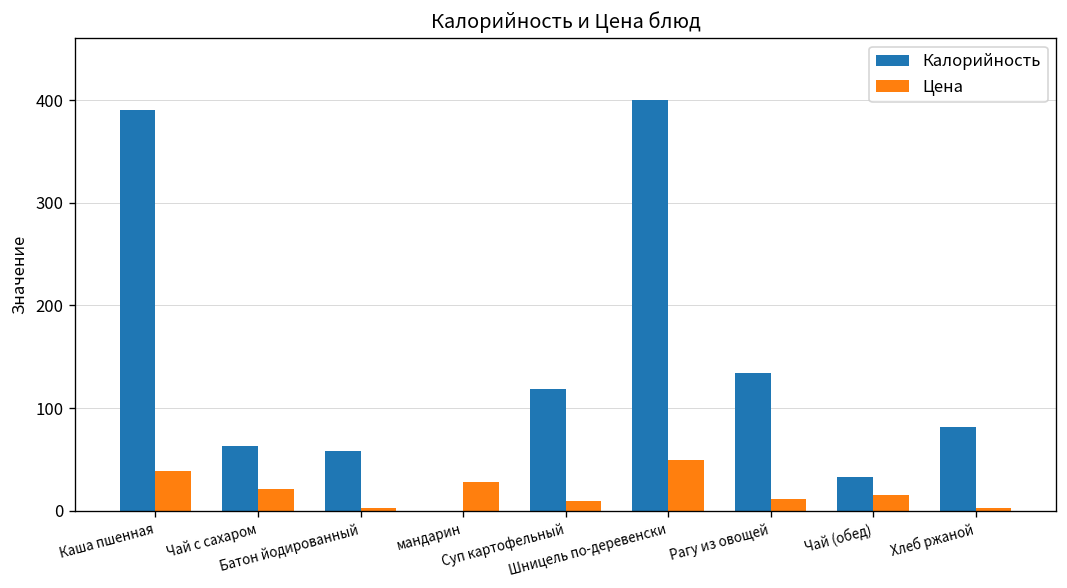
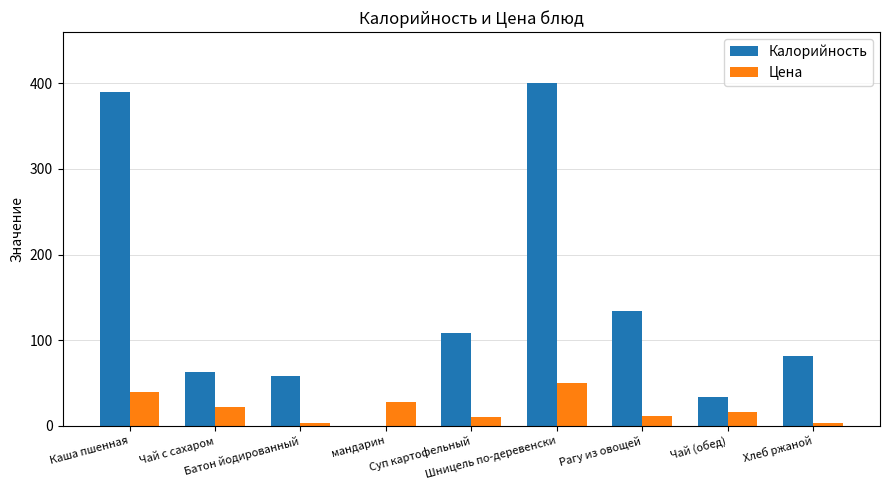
  {
    "Калорийность": {
      "Каша пшенная": 390,
      "Чай с сахаром": 60,
      "Батон йодированный": 60,
      "мандарин": 0,
-     "Суп картофельный": 120,
+     "Суп картофельный": 110,
      "Шницель по-деревенски": 400,
      "Рагу из овощей": 130,
      "Чай (обед)": 30,
      "Хлеб ржаной": 80
    },
    "Цена": {
      "Каша пшенная": 40,
      "Чай с сахаром": 20,
      "Батон йодированный": 0,
      "мандарин": 30,
      "Суп картофельный": 10,
      "Шницель по-деревенски": 50,
      "Рагу из овощей": 10,
      "Чай (обед)": 20
    }
  }
